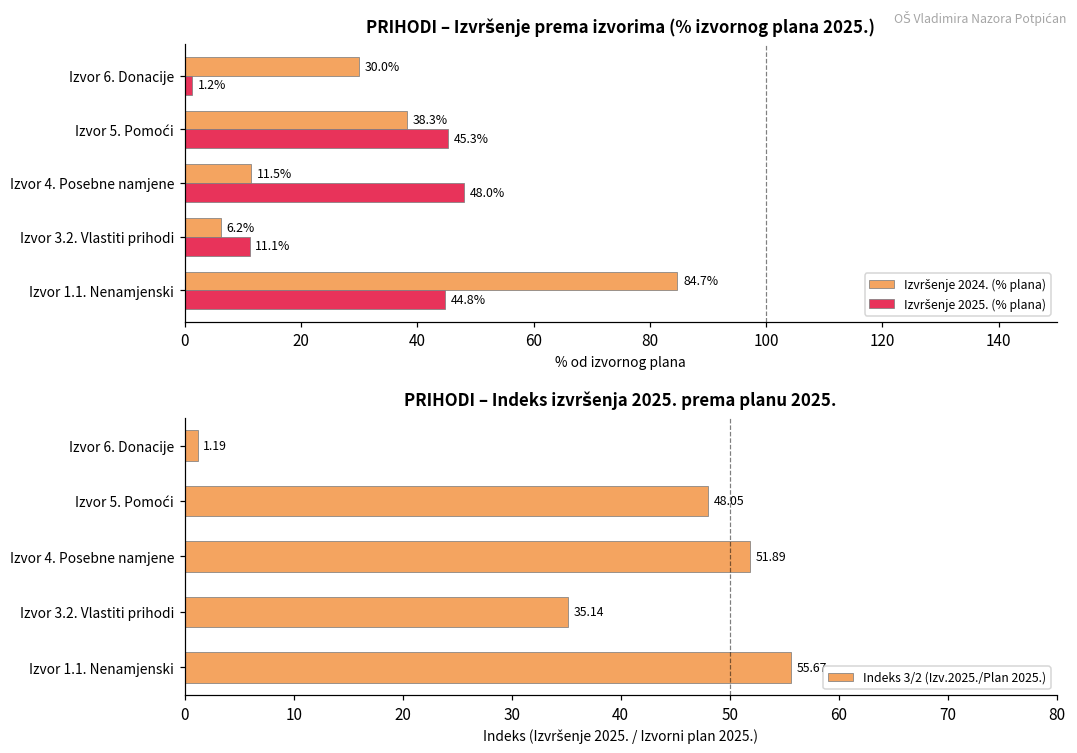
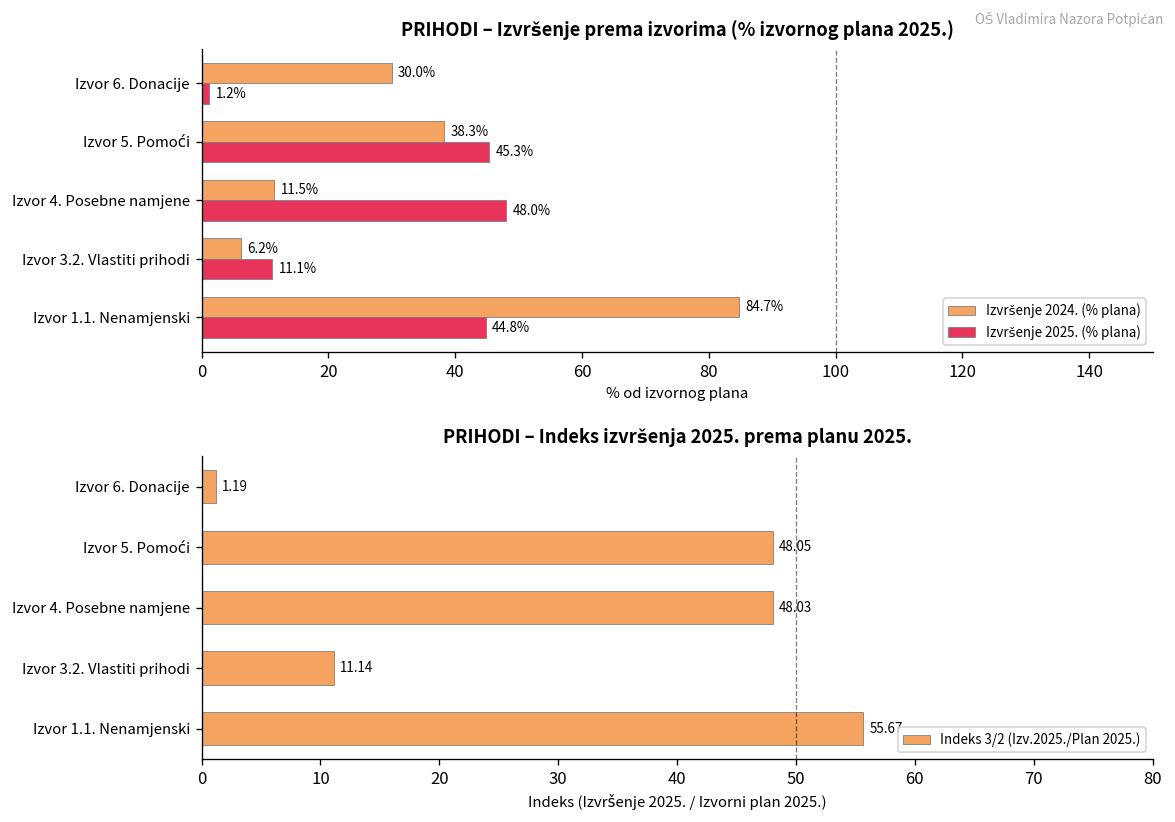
  {
    "PRIHODI – Izvršenje prema izvorima (% izvornog plana 2025.)": {
      "Izvršenje 2024. (% plana)": {
        "Izvor 6. Donacije": "30.0%",
        "Izvor 5. Pomoći": "38.3%",
        "Izvor 4. Posebne namjene": "11.5%",
        "Izvor 3.2. Vlastiti prihodi": "6.2%",
        "Izvor 1.1. Nenamjenski": "84.7%"
      },
      "Izvršenje 2025. (% plana)": {
        "Izvor 6. Donacije": "1.2%",
        "Izvor 5. Pomoći": "45.3%",
        "Izvor 4. Posebne namjene": "48.0%",
        "Izvor 3.2. Vlastiti prihodi": "11.1%",
        "Izvor 1.1. Nenamjenski": "44.8%"
      }
    },
    "PRIHODI – Indeks izvršenja 2025. prema planu 2025.": {
      "Izvor 6. Donacije": "1.19",
      "Izvor 5. Pomoći": "48.05",
-     "Izvor 4. Posebne namjene": "51.89",
-     "Izvor 3.2. Vlastiti prihodi": "35.14"
+     "Izvor 4. Posebne namjene": "48.03",
+     "Izvor 3.2. Vlastiti prihodi": "11.14"
    }
  }
